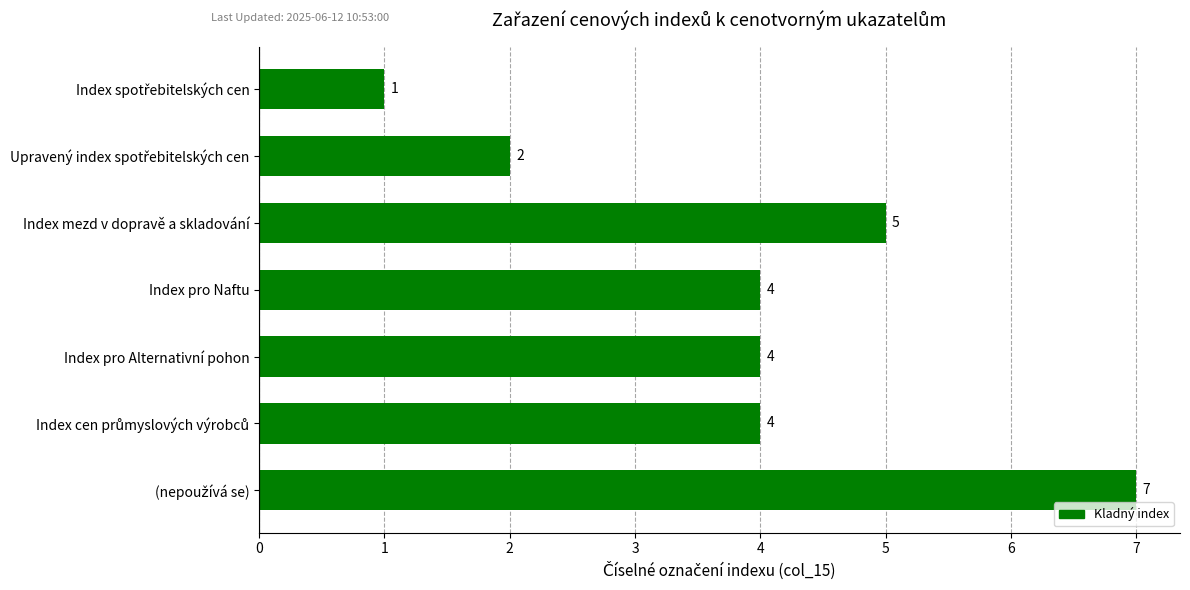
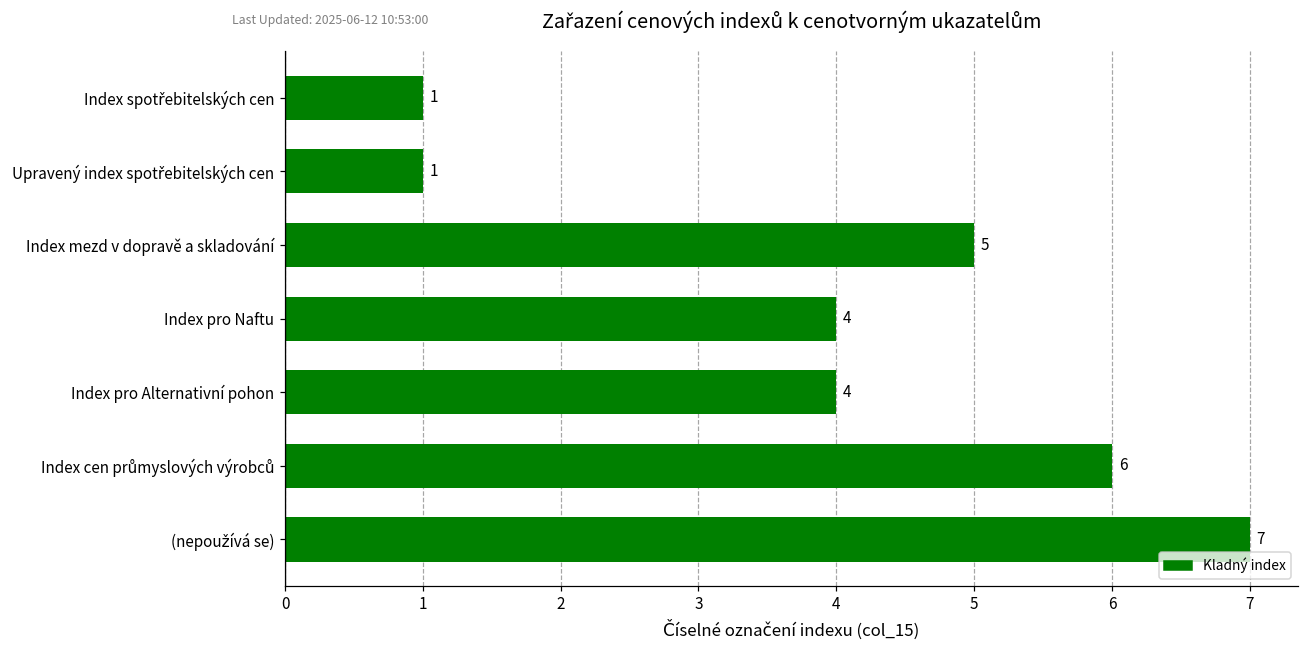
  {
    "Index spotřebitelských cen": 1,
-   "Upravený index spotřebitelských cen": 2,
+   "Upravený index spotřebitelských cen": 1,
    "Index mezd v dopravě a skladování": 5,
    "Index pro Naftu": 4,
    "Index pro Alternativní pohon": 4,
-   "Index cen průmyslových výrobců": 4,
+   "Index cen průmyslových výrobců": 6,
    "(nepoužívá se)": 7
  }
